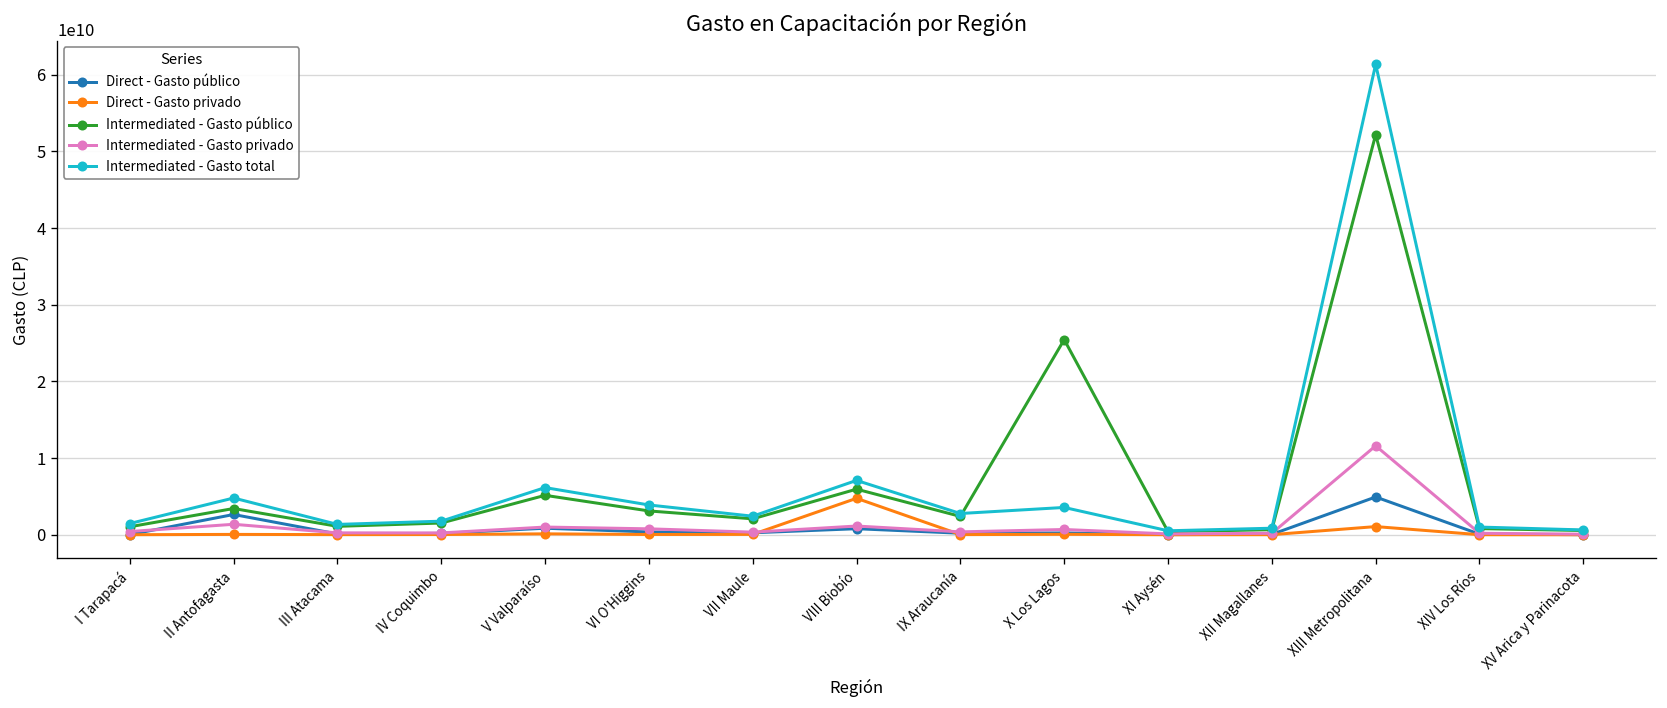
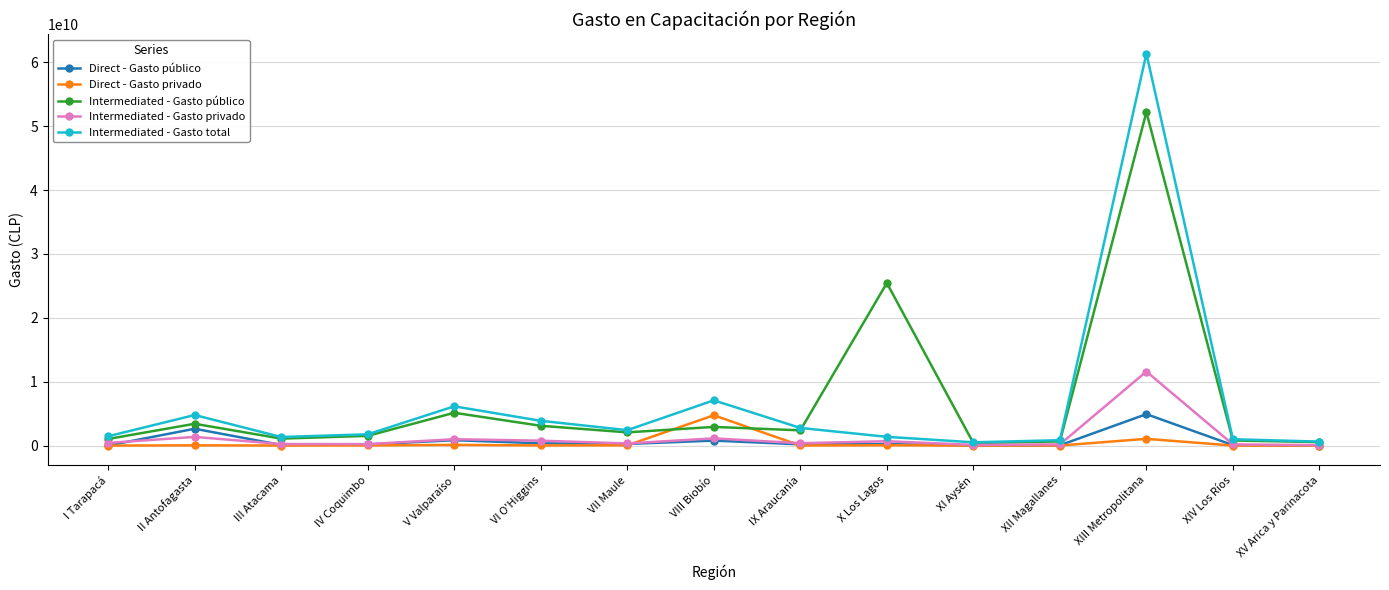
  {
    "Direct - Gasto público": {
      "II Antofagasta": 3000000000,
      "XIII Metropolitana": 5000000000
    },
    "Direct - Gasto privado": {
      "II Antofagasta": 0,
      "V Valparaíso": 0,
      "VIII Biobío": 5000000000,
      "XIII Metropolitana": 1000000000
    },
    "Intermediated - Gasto público": {
      "I Tarapacá": 1000000000,
      "II Antofagasta": 3000000000,
      "V Valparaíso": 5000000000,
      "VI O'Higgins": 3000000000,
-     "VIII Biobío": 6000000000,
+     "VIII Biobío": 3000000000,
      "X Los Lagos": 25000000000,
      "XIII Metropolitana": 52000000000
    },
    "Intermediated - Gasto privado": {
      "I Tarapacá": 0,
      "II Antofagasta": 1000000000,
      "VI O'Higgins": 1000000000,
      "X Los Lagos": 1000000000,
      "XIII Metropolitana": 12000000000
    },
    "Intermediated - Gasto total": {
      "I Tarapacá": 1000000000,
      "II Antofagasta": 5000000000,
      "V Valparaíso": 6000000000,
      "VI O'Higgins": 4000000000,
      "VIII Biobío": 7000000000,
-     "X Los Lagos": 4000000000,
+     "X Los Lagos": 1000000000,
      "XIII Metropolitana": 61000000000
    }
  }
